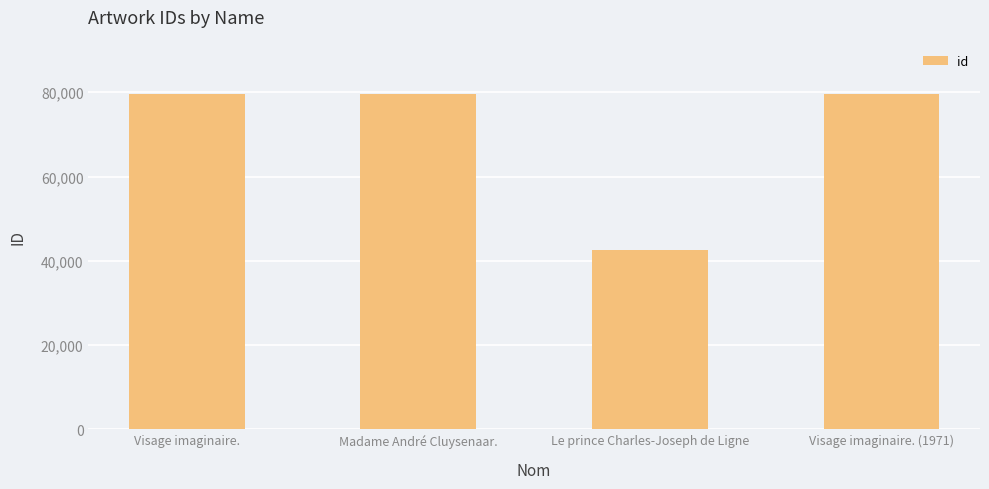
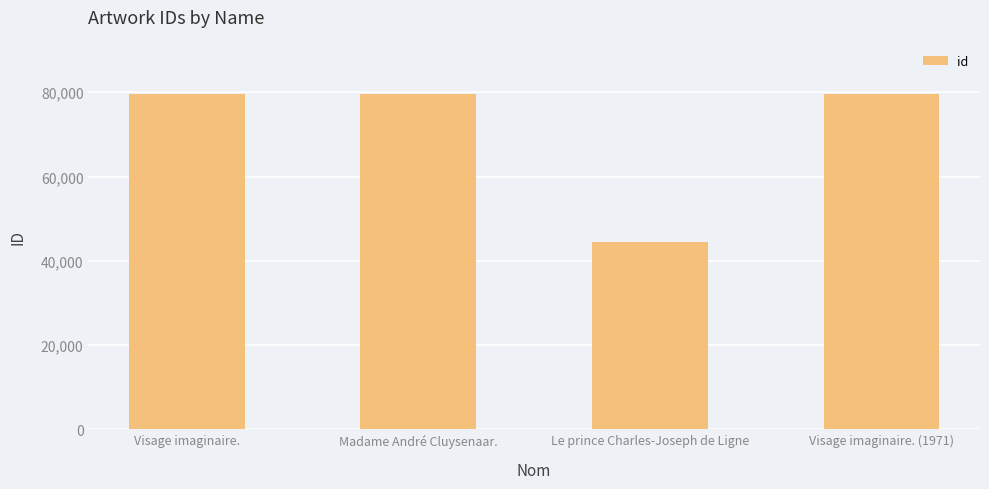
  {
    "Visage imaginaire.": "79,000",
    "Madame André Cluysenaar.": "80,000",
-   "Le prince Charles-Joseph de Ligne": "42,000",
+   "Le prince Charles-Joseph de Ligne": "44,000",
    "Visage imaginaire. (1971)": "80,000"
  }
